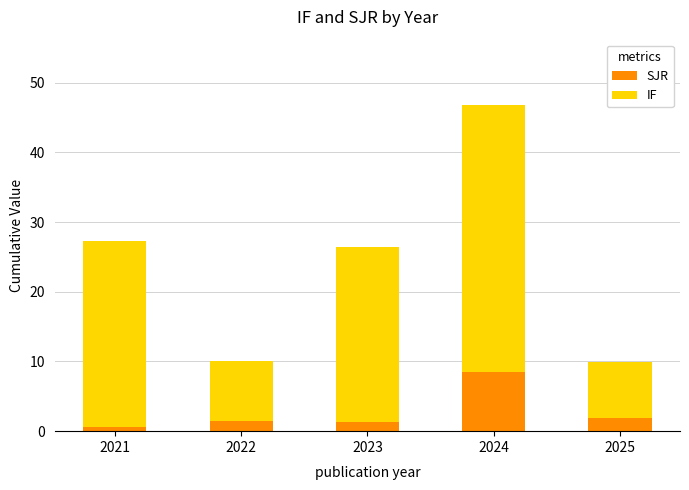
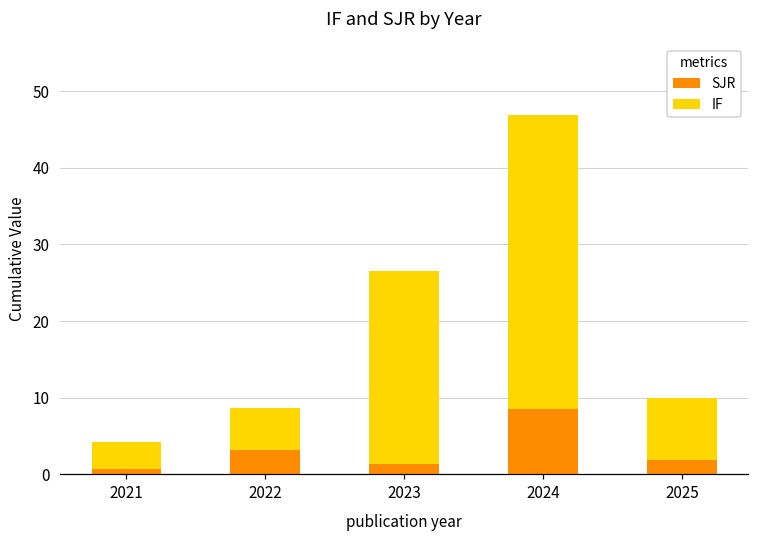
  {
    "SJR": {
      "2021": 1,
-     "2022": 1,
+     "2022": 3,
      "2023": 1,
      "2024": 8,
      "2025": 2
    },
    "IF": {
-     "2021": 27,
-     "2022": 9,
+     "2021": 4,
+     "2022": 5,
      "2023": 25,
      "2024": 38,
      "2025": 8
    }
  }
